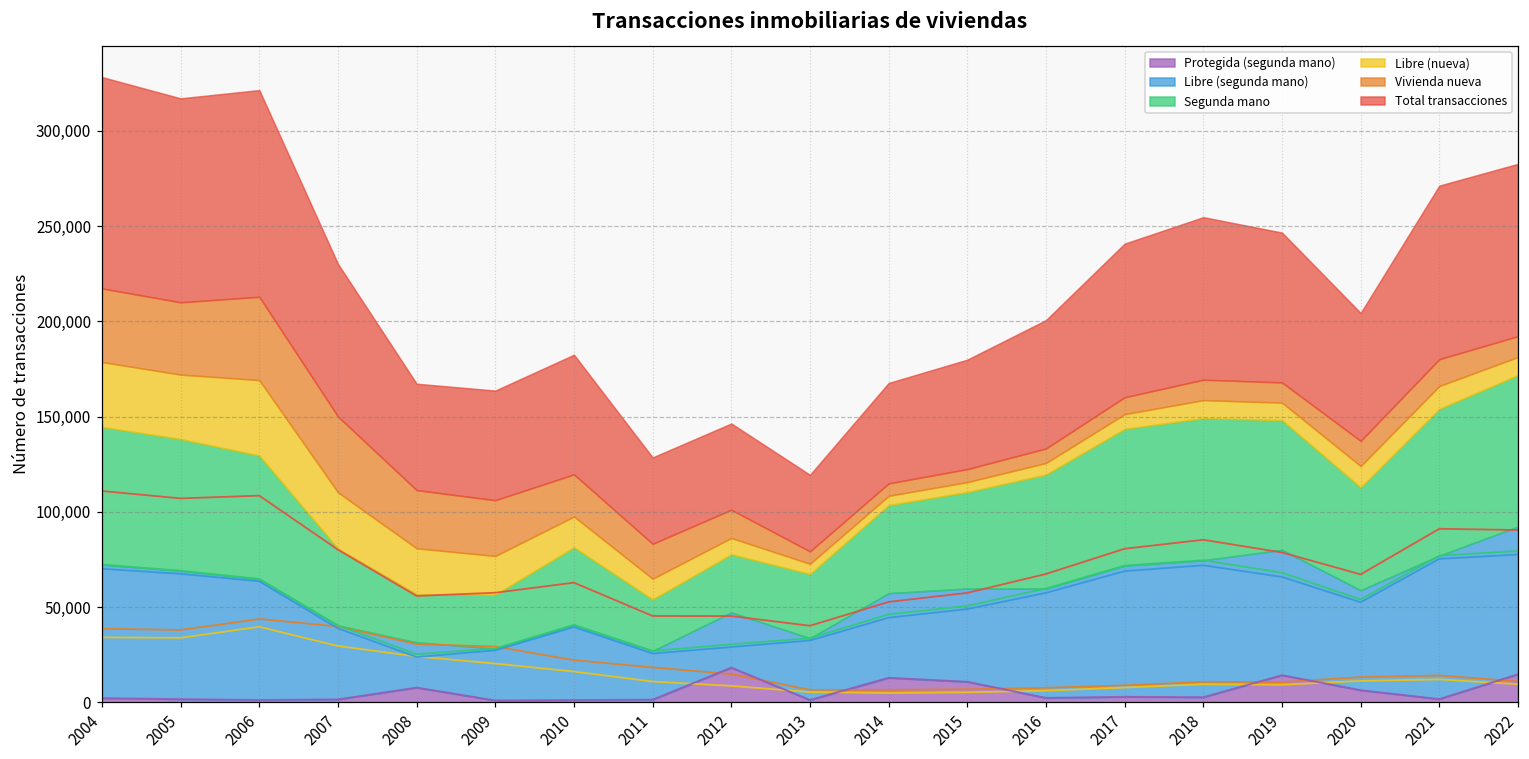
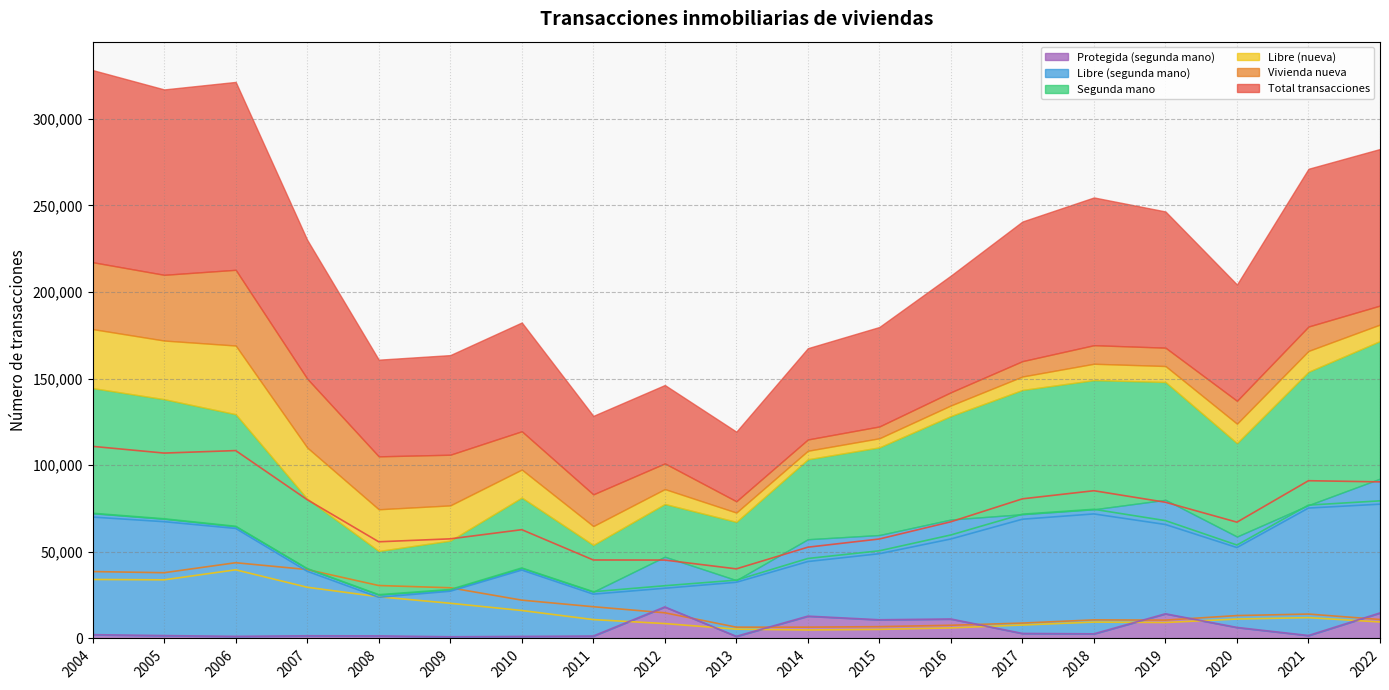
  {
    "Protegida (segunda mano)": {
      "2004": "2,000",
      "2005": "2,000",
      "2006": "1,000",
      "2007": "2,000",
-     "2008": "8,000",
+     "2008": "1,000",
      "2009": "1,000",
      "2010": "1,000",
      "2011": "1,000",
      "2012": "18,000",
      "2013": "1,000",
      "2014": "13,000",
      "2015": "11,000",
-     "2016": "2,000",
+     "2016": "11,000",
      "2017": "3,000",
      "2018": "3,000",
      "2019": "14,000",
      "2020": "6,000",
      "2021": "2,000",
      "2022": "15,000"
    }
  }
